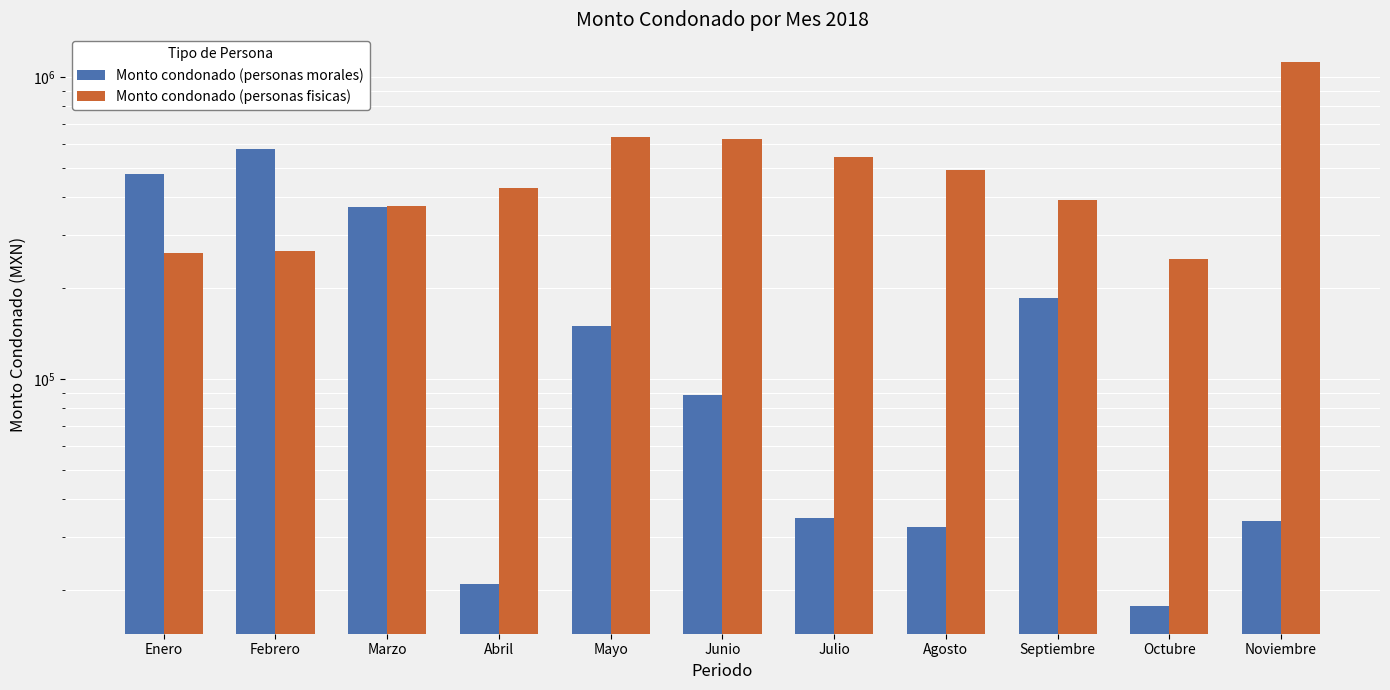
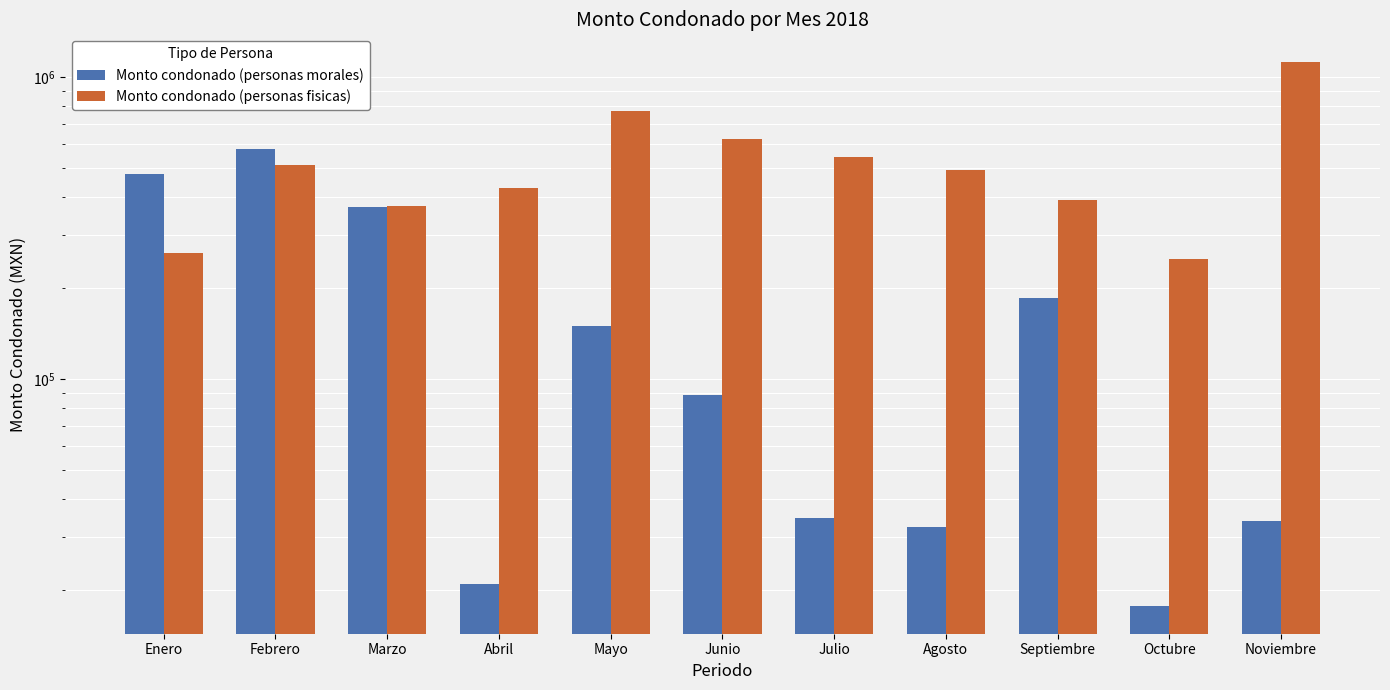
  {
    "Monto condonado (personas morales)": {
      "Enero": 480000,
      "Febrero": 580000,
      "Marzo": 370000,
      "Abril": 21000,
      "Mayo": 150000,
      "Junio": 88000,
      "Julio": 35000,
      "Agosto": 32000,
      "Septiembre": 180000,
      "Octubre": 18000,
      "Noviembre": 34000
    },
    "Monto condonado (personas fisicas)": {
      "Enero": 260000,
-     "Febrero": 270000,
+     "Febrero": 510000,
      "Marzo": 380000,
      "Abril": 430000,
-     "Mayo": 630000,
+     "Mayo": 770000,
      "Junio": 630000,
      "Julio": 540000,
      "Agosto": 490000,
      "Septiembre": 390000,
      "Octubre": 250000,
      "Noviembre": 1120000
    }
  }
